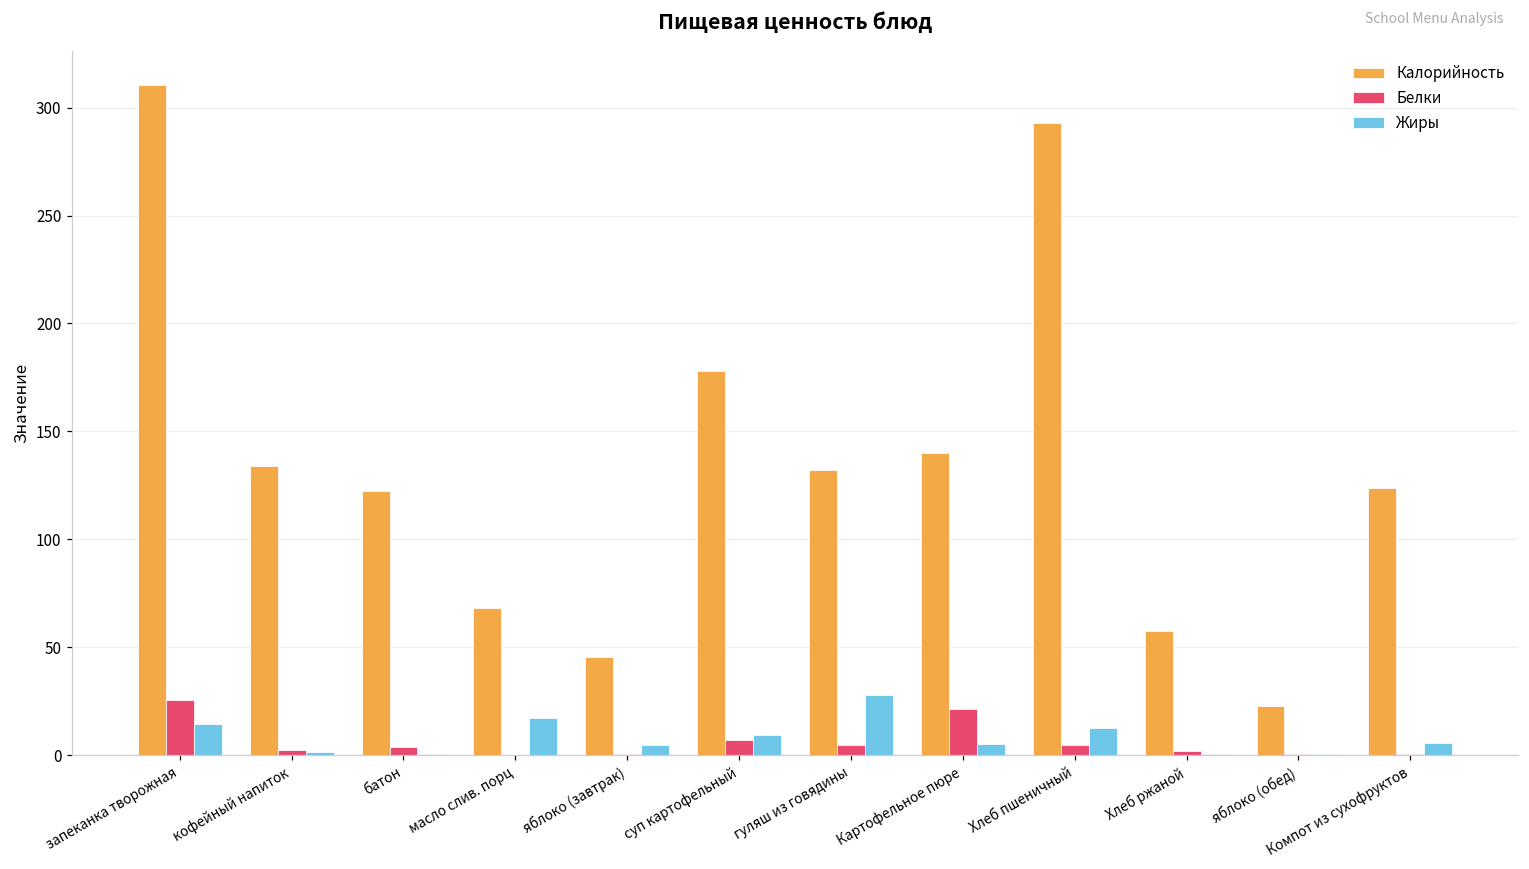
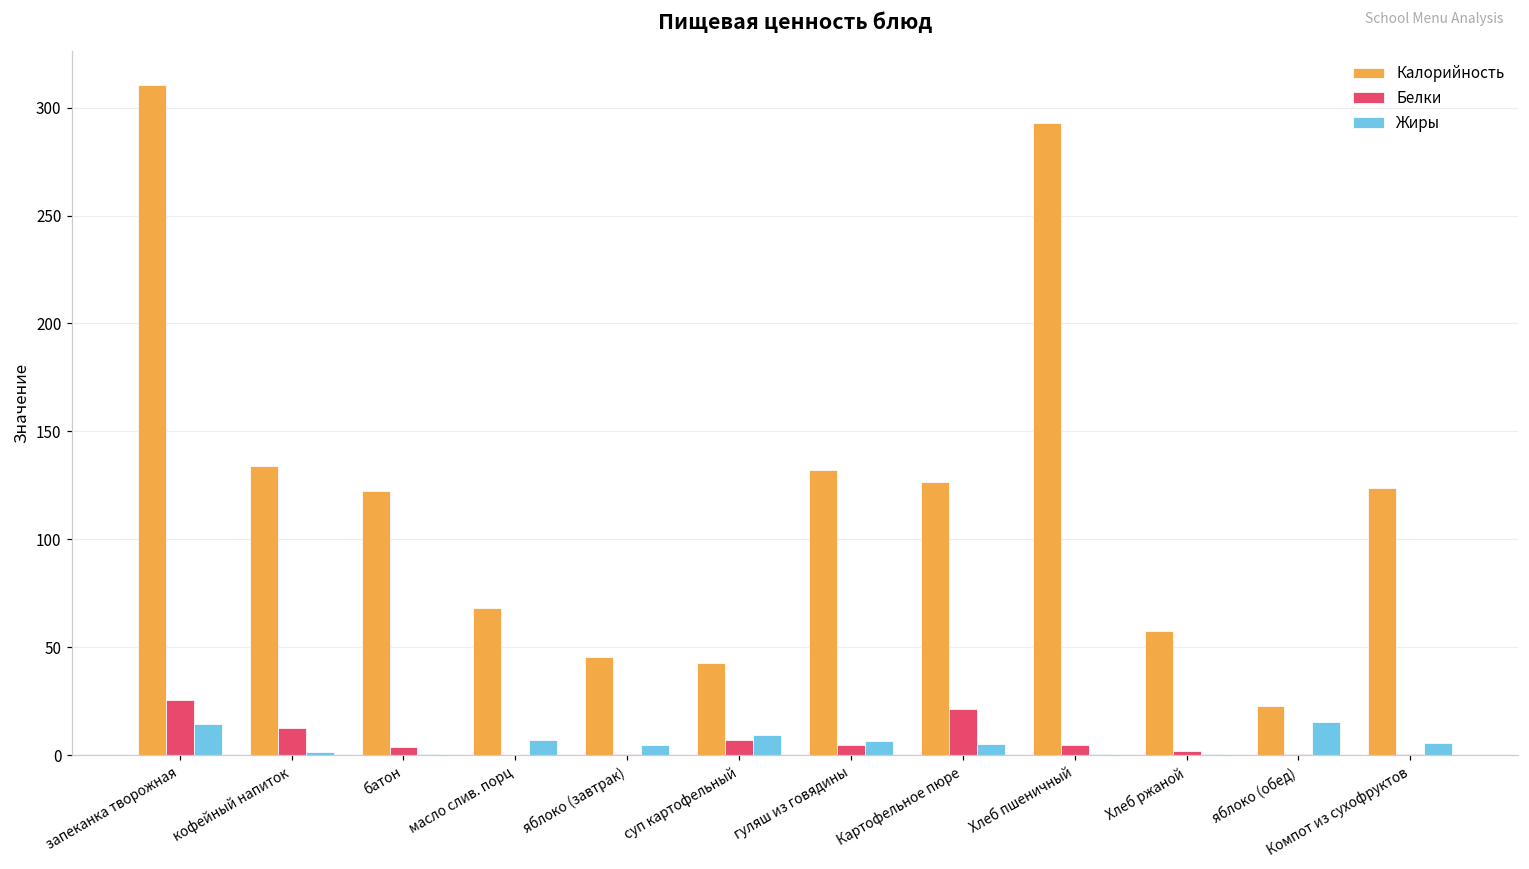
  {
    "Калорийность": {
      "запеканка творожная": 311,
      "кофейный напиток": 134,
      "батон": 122,
      "масло слив. порц": 68,
      "яблоко (завтрак)": 46,
-     "суп картофельный": 178,
+     "суп картофельный": 43,
      "гуляш из говядины": 132,
-     "Картофельное пюре": 140,
+     "Картофельное пюре": 127,
      "Хлеб пшеничный": 293,
      "Хлеб ржаной": 58,
      "яблоко (обед)": 23,
      "Компот из сухофруктов": 124
    },
    "Белки": {
      "запеканка творожная": 25,
-     "кофейный напиток": 2,
+     "кофейный напиток": 12,
      "батон": 4,
      "суп картофельный": 7,
      "гуляш из говядины": 5,
      "Картофельное пюре": 21,
      "Хлеб пшеничный": 5,
      "Хлеб ржаной": 2
    },
    "Жиры": {
      "запеканка творожная": 14,
      "кофейный напиток": 2,
-     "масло слив. порц": 17,
+     "масло слив. порц": 7,
      "яблоко (завтрак)": 5,
      "суп картофельный": 9,
-     "гуляш из говядины": 28,
+     "гуляш из говядины": 7,
      "Картофельное пюре": 5,
-     "Хлеб пшеничный": 13,
-     "яблоко (обед)": 0,
+     "Хлеб пшеничный": 0,
+     "яблоко (обед)": 16,
      "Компот из сухофруктов": 6
    }
  }
